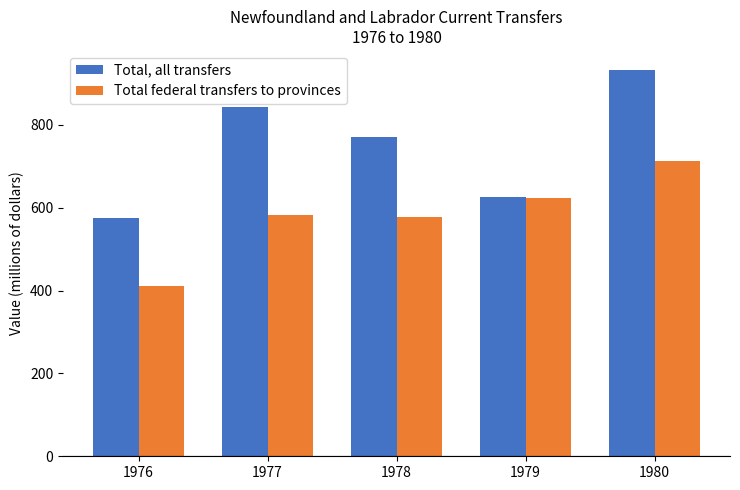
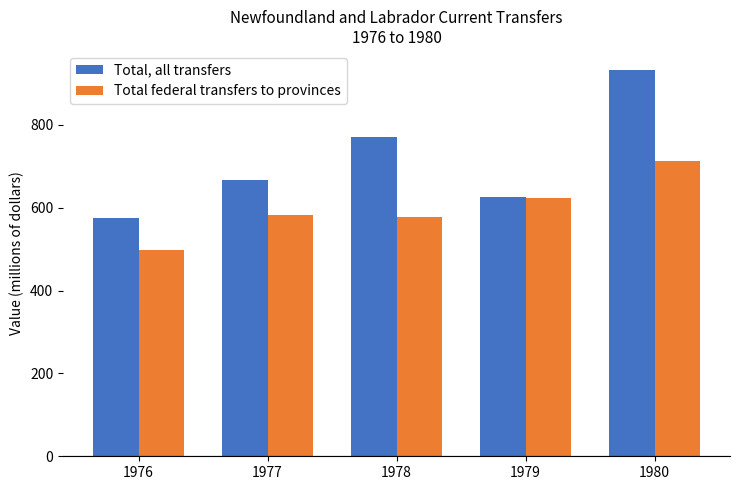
  {
    "Total, all transfers": {
      "1976": 580,
-     "1977": 840,
+     "1977": 670,
      "1978": 770,
      "1979": 630,
      "1980": 930
    },
    "Total federal transfers to provinces": {
-     "1976": 410,
+     "1976": 500,
      "1977": 580,
      "1978": 580,
      "1979": 620,
      "1980": 710
    }
  }
